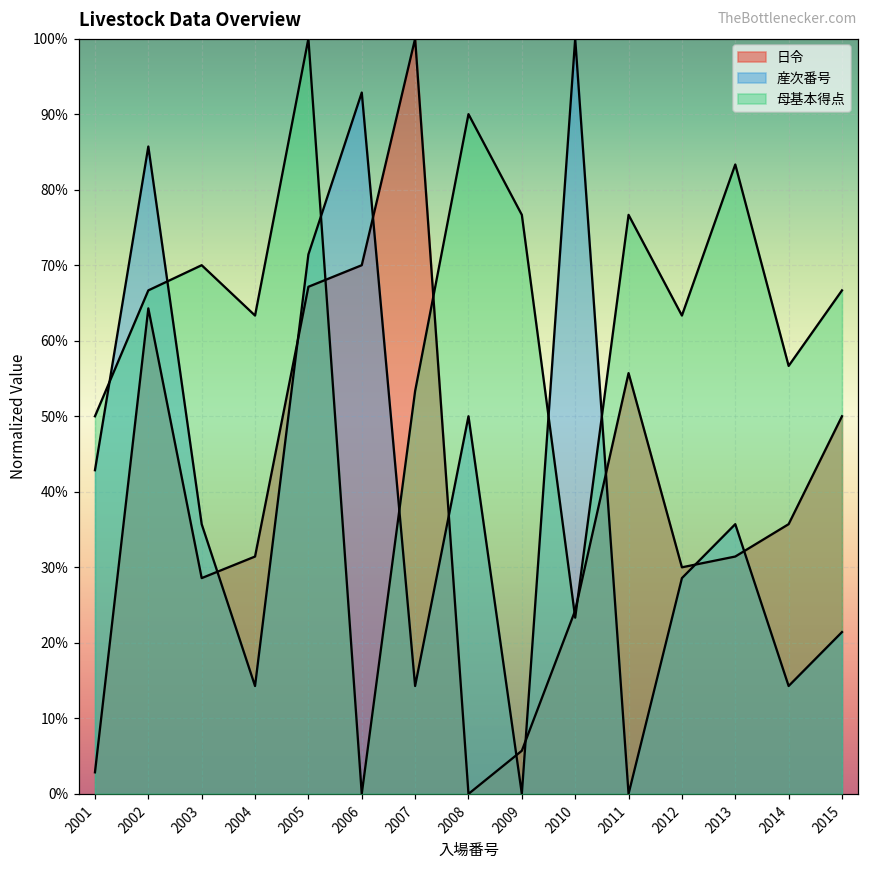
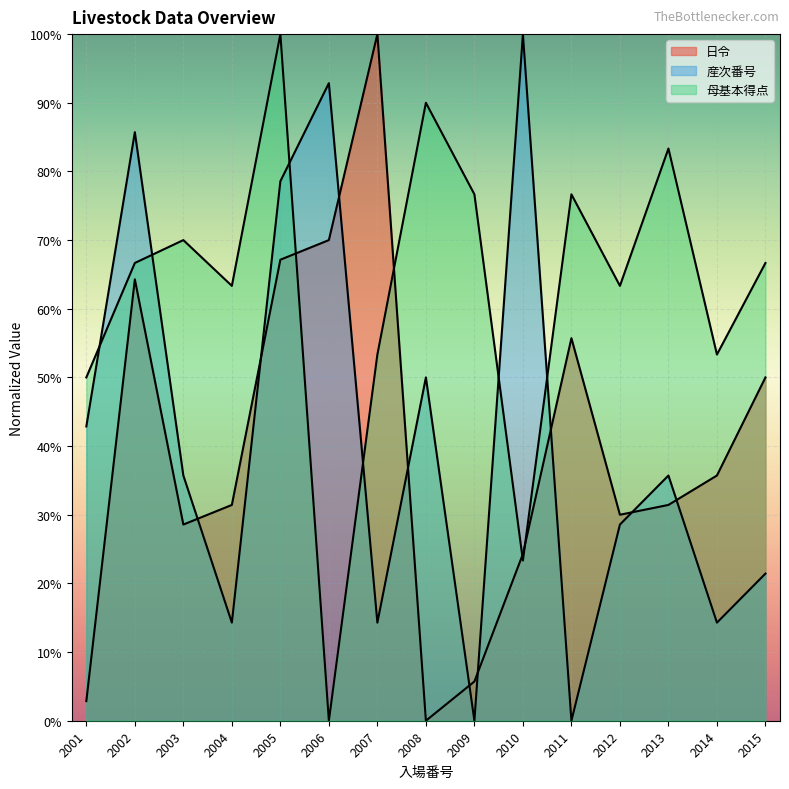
  {
    "日令": {
      "2001": "3%",
      "2002": "64%",
      "2003": "29%",
      "2004": "31%",
      "2005": "67%",
      "2006": "70%",
      "2007": "100%",
      "2008": "0%",
      "2009": "6%",
      "2010": "24%",
      "2011": "56%",
      "2012": "30%",
      "2013": "31%",
      "2014": "36%",
      "2015": "50%"
    },
    "産次番号": {
      "2001": "43%",
      "2002": "86%",
      "2003": "36%",
      "2004": "14%",
-     "2005": "71%",
+     "2005": "79%",
      "2006": "93%",
      "2007": "14%",
      "2008": "50%",
      "2009": "0%",
      "2010": "100%",
      "2011": "0%",
      "2012": "29%",
      "2013": "36%",
      "2014": "14%",
      "2015": "21%"
    },
    "母基本得点": {
      "2001": "50%",
      "2002": "67%",
      "2003": "70%",
      "2004": "63%",
      "2005": "100%",
      "2006": "0%",
      "2007": "53%",
      "2008": "90%",
      "2009": "77%",
      "2010": "23%",
      "2011": "77%",
      "2012": "63%",
      "2013": "83%",
-     "2014": "57%",
+     "2014": "53%",
      "2015": "67%"
    }
  }
